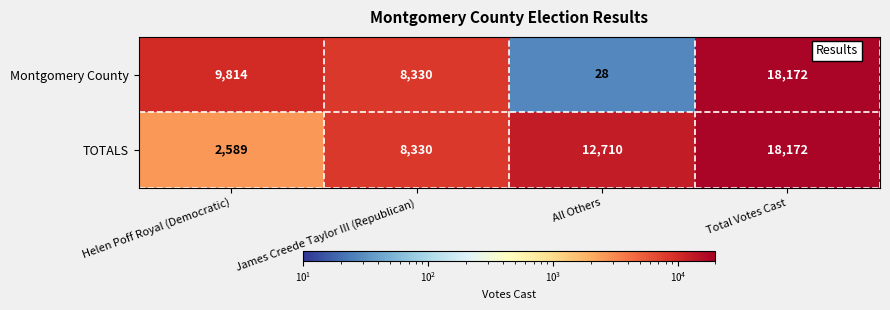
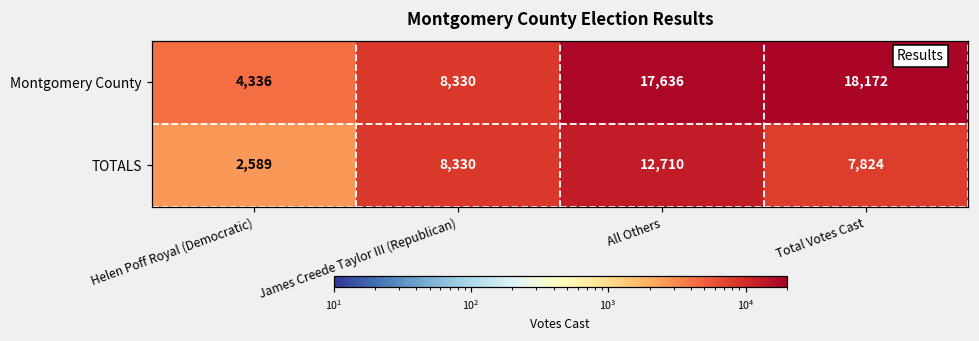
  {
    "Montgomery County": {
-     "Helen Poff Royal (Democratic)": "9,814",
+     "Helen Poff Royal (Democratic)": "4,336",
      "James Creede Taylor III (Republican)": "8,330",
-     "All Others": "28",
+     "All Others": "17,636",
      "Total Votes Cast": "18,172"
    },
    "TOTALS": {
      "Helen Poff Royal (Democratic)": "2,589",
      "James Creede Taylor III (Republican)": "8,330",
      "All Others": "12,710",
-     "Total Votes Cast": "18,172"
+     "Total Votes Cast": "7,824"
    }
  }
